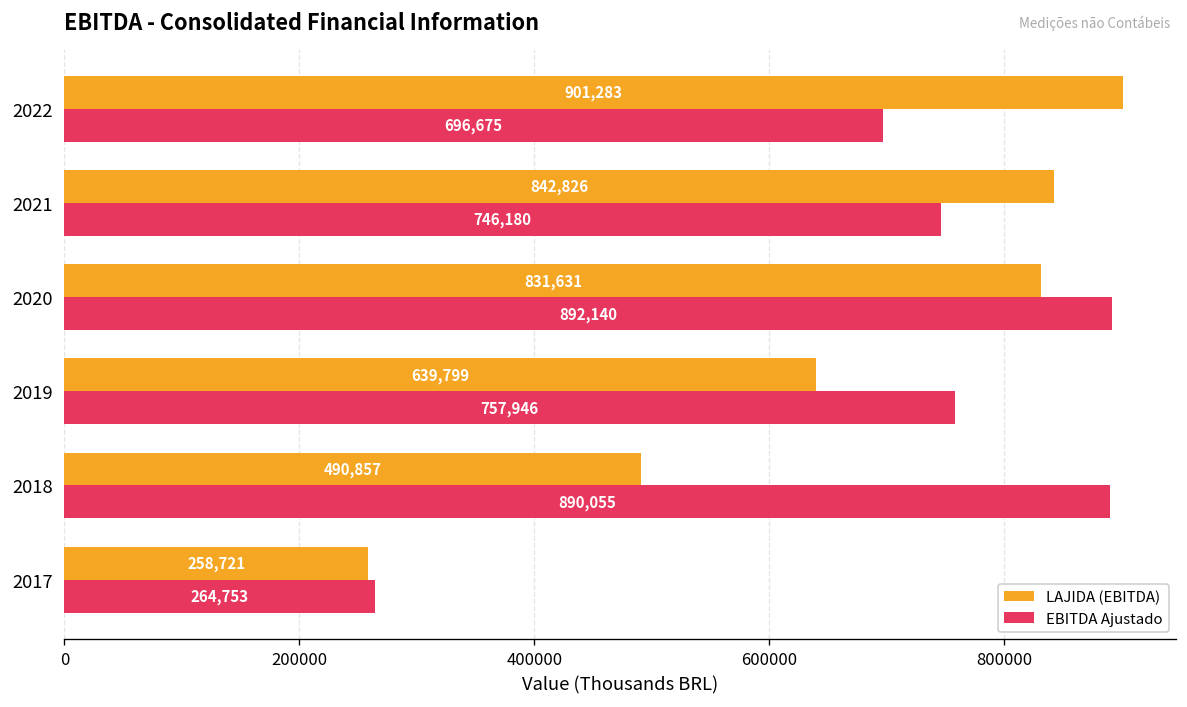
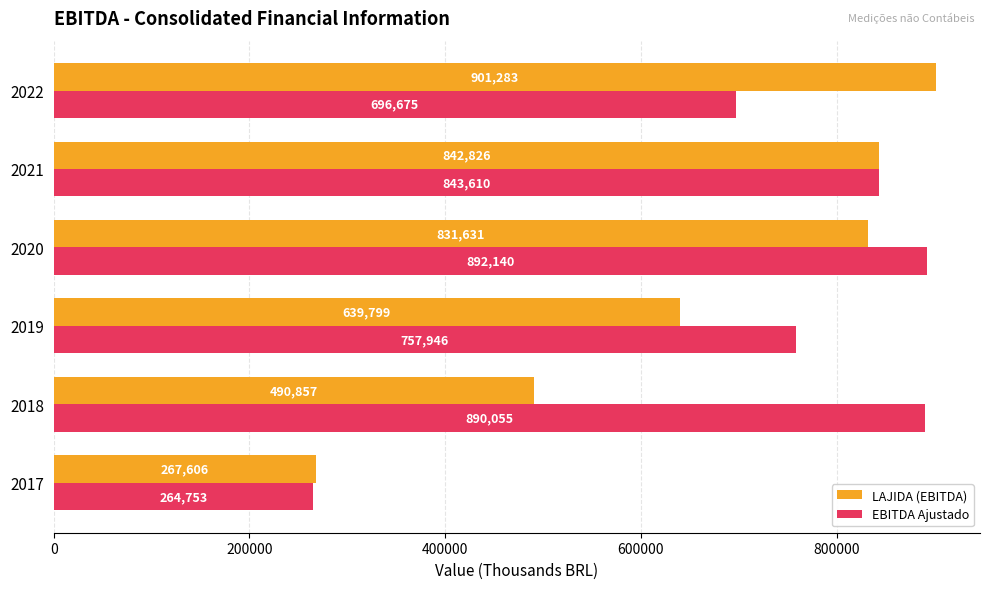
  {
    "LAJIDA (EBITDA)": {
      "2022": "901,283",
      "2021": "842,826",
      "2020": "831,631",
      "2019": "639,799",
      "2018": "490,857",
-     "2017": "258,721"
+     "2017": "267,606"
    },
    "EBITDA Ajustado": {
      "2022": "696,675",
-     "2021": "746,180",
+     "2021": "843,610",
      "2020": "892,140",
      "2019": "757,946",
      "2018": "890,055",
      "2017": "264,753"
    }
  }
